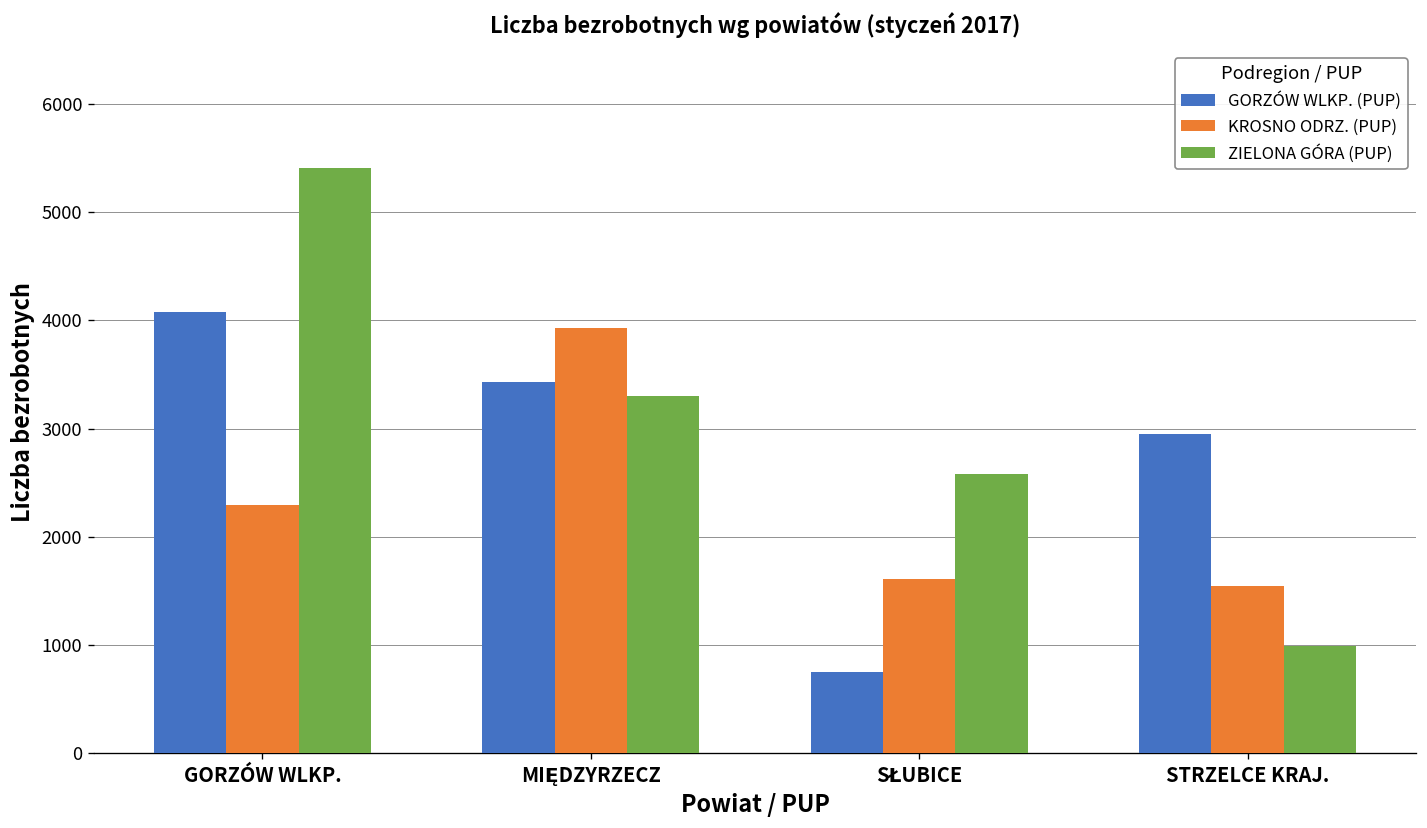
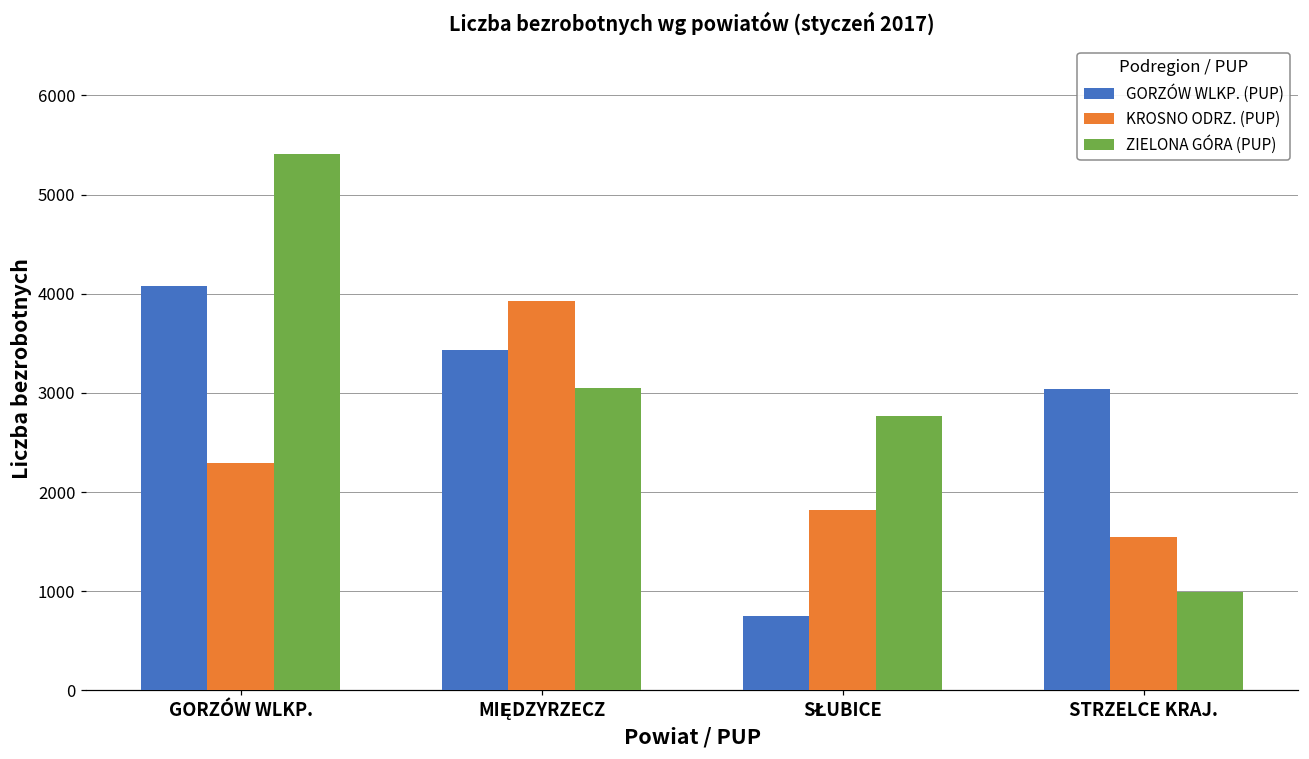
  {
    "GORZÓW WLKP. (PUP)": {
      "GORZÓW WLKP.": 4100,
      "MIĘDZYRZECZ": 3400,
      "SŁUBICE": 700,
-     "STRZELCE KRAJ.": 2900
+     "STRZELCE KRAJ.": 3000
    },
    "KROSNO ODRZ. (PUP)": {
      "GORZÓW WLKP.": 2300,
      "MIĘDZYRZECZ": 3900,
-     "SŁUBICE": 1600,
+     "SŁUBICE": 1800,
      "STRZELCE KRAJ.": 1500
    },
    "ZIELONA GÓRA (PUP)": {
      "GORZÓW WLKP.": 5400,
-     "MIĘDZYRZECZ": 3300,
-     "SŁUBICE": 2600,
+     "MIĘDZYRZECZ": 3000,
+     "SŁUBICE": 2800,
      "STRZELCE KRAJ.": 1000
    }
  }
